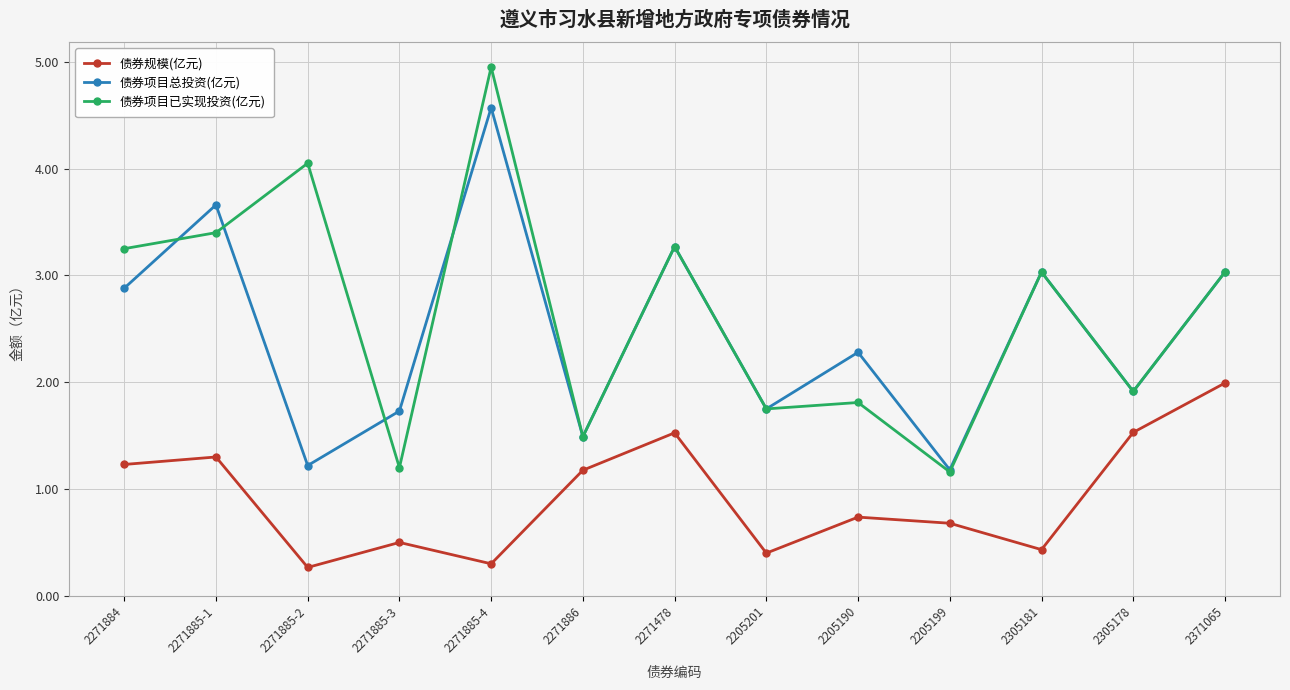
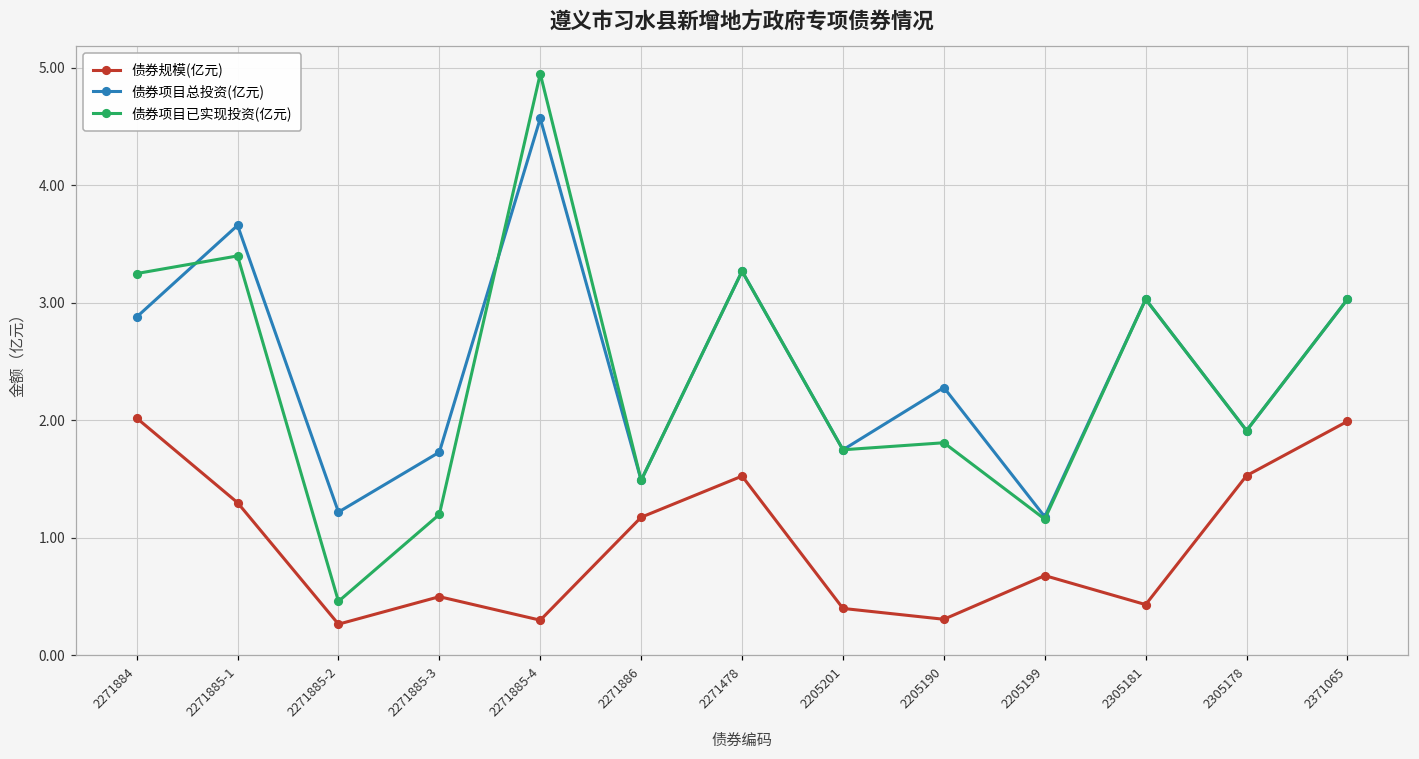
  {
    "债券规模(亿元)": {
-     "2271884": 1.23,
+     "2271884": 2.02,
      "2271885-1": 1.30,
      "2271885-2": 0.27,
      "2271885-3": 0.50,
      "2271885-4": 0.30,
      "2271886": 1.18,
      "2271478": 1.53,
      "2205201": 0.40,
-     "2205190": 0.74,
+     "2205190": 0.31,
      "2205199": 0.68,
      "2305181": 0.43,
      "2305178": 1.53,
      "2371065": 1.99
    },
    "债券项目总投资(亿元)": {
      "2271884": 2.88,
      "2271885-1": 3.66,
      "2271885-2": 1.22,
      "2271885-3": 1.73,
      "2271885-4": 4.57,
      "2205190": 2.28
    },
    "债券项目已实现投资(亿元)": {
      "2271884": 3.25,
      "2271885-1": 3.40,
-     "2271885-2": 4.05,
+     "2271885-2": 0.46,
      "2271885-3": 1.20,
      "2271885-4": 4.95,
      "2205190": 1.81
    }
  }
